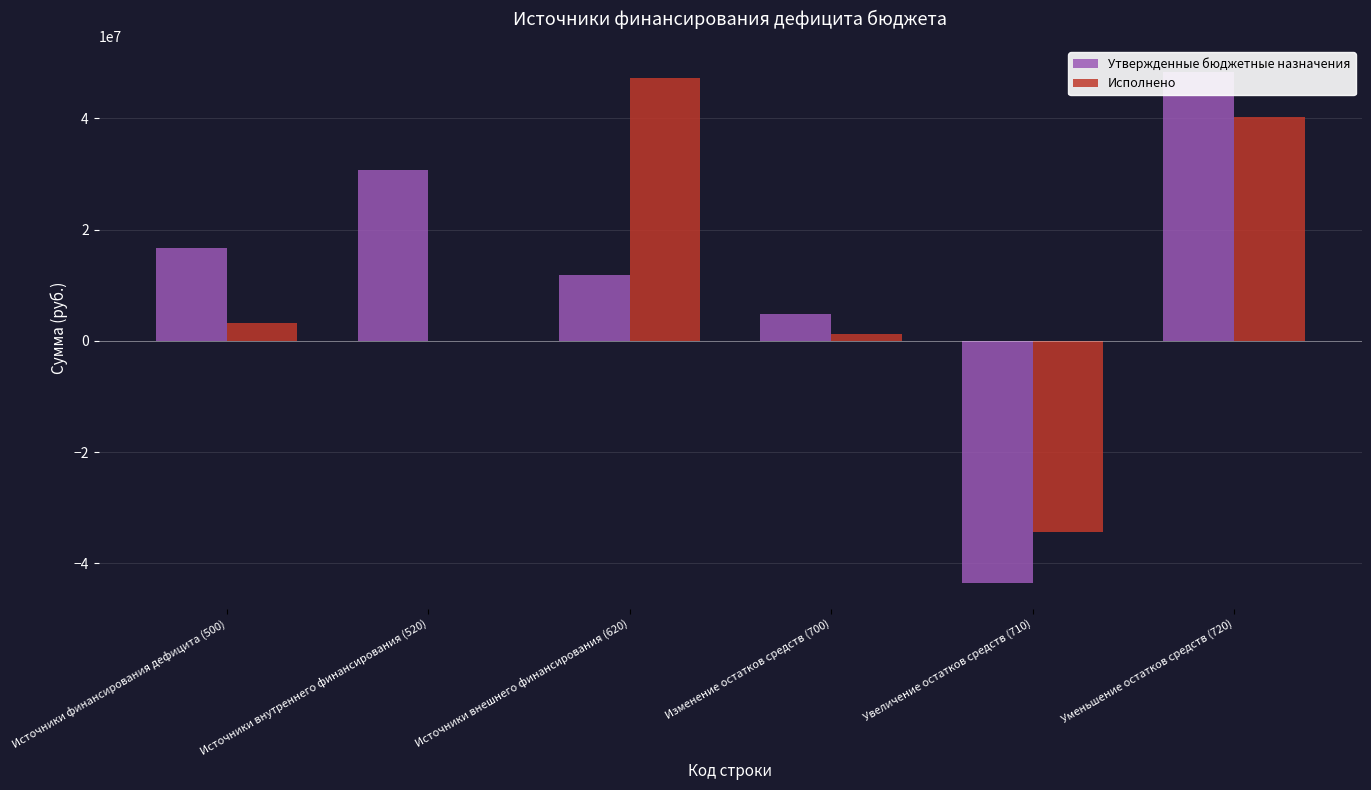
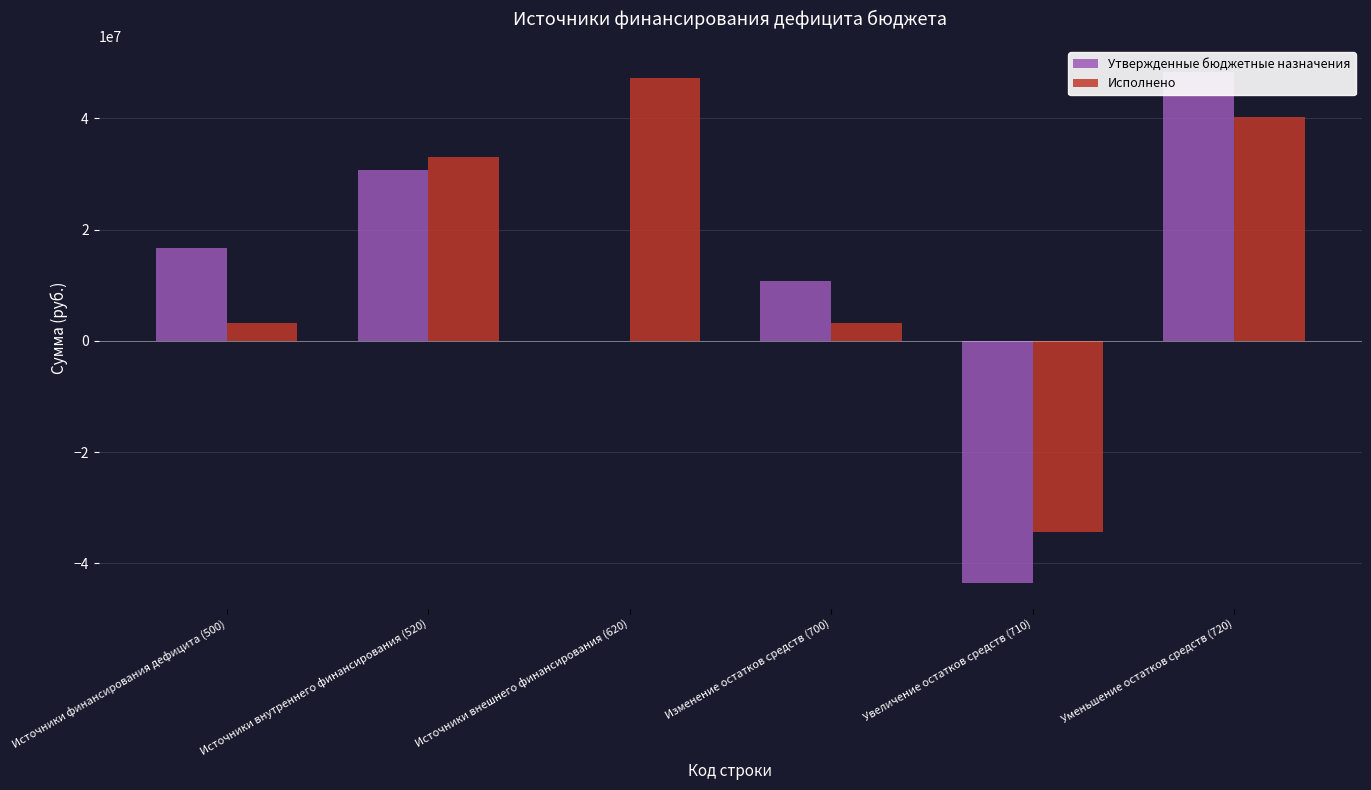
  {
    "Утвержденные бюджетные назначения": {
      "Источники финансирования дефицита (500)": 17000000,
      "Источники внутреннего финансирования (520)": 31000000,
-     "Источники внешнего финансирования (620)": 12000000,
-     "Изменение остатков средств (700)": 5000000,
+     "Источники внешнего финансирования (620)": 0,
+     "Изменение остатков средств (700)": 11000000,
      "Увеличение остатков средств (710)": -44000000
    },
    "Исполнено": {
      "Источники финансирования дефицита (500)": 3000000,
-     "Источники внутреннего финансирования (520)": 0,
+     "Источники внутреннего финансирования (520)": 33000000,
      "Источники внешнего финансирования (620)": 47000000,
-     "Изменение остатков средств (700)": 1000000,
+     "Изменение остатков средств (700)": 3000000,
      "Увеличение остатков средств (710)": -34000000,
      "Уменьшение остатков средств (720)": 40000000
    }
  }
